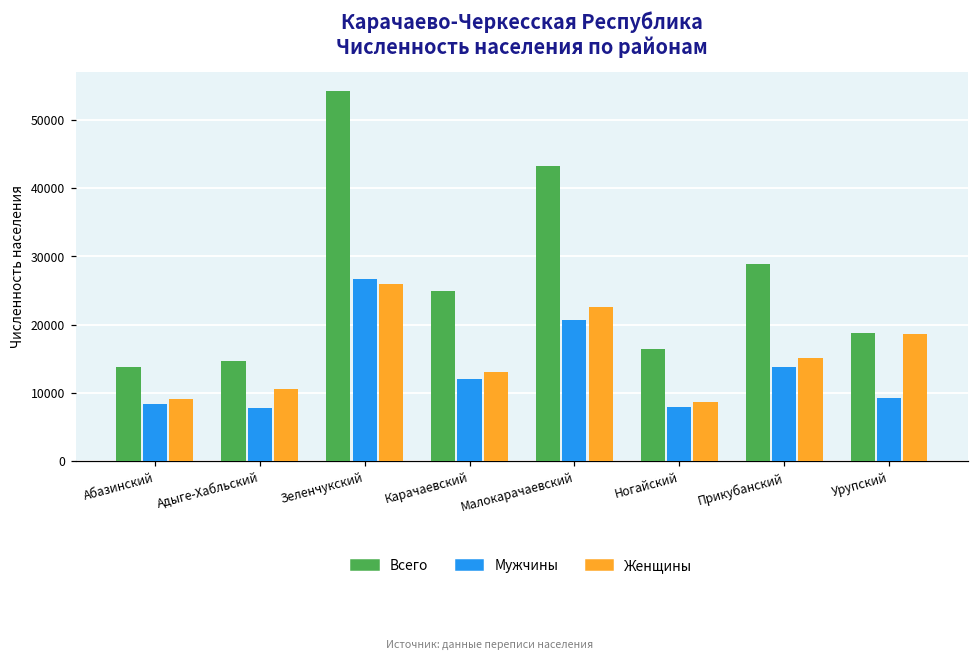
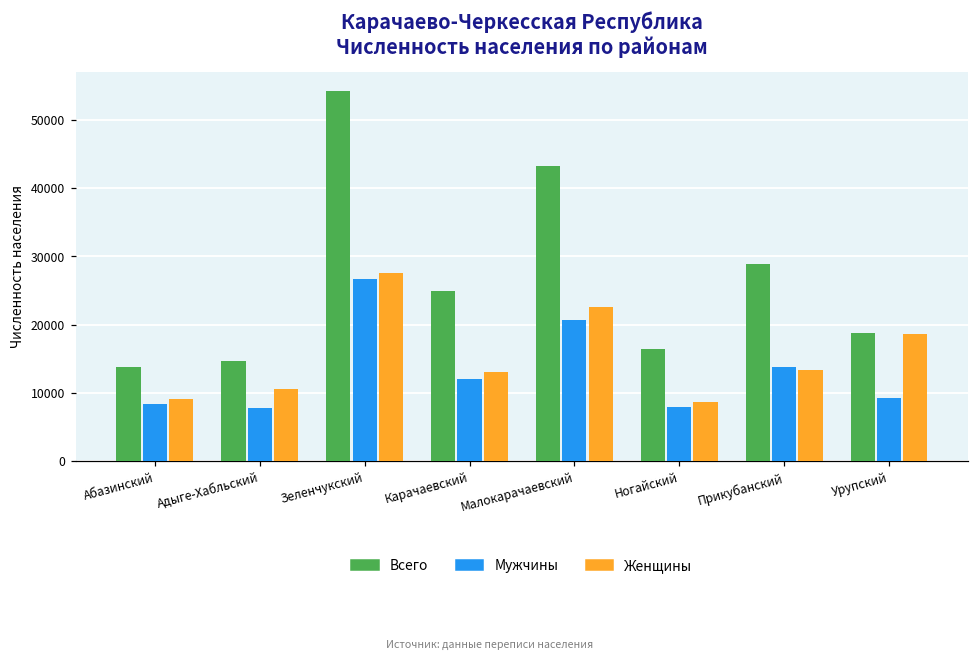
  {
    "Всего": {
      "Абазинский": 14000,
      "Адыге-Хабльский": 15000,
      "Зеленчукский": 54000,
      "Карачаевский": 25000,
      "Малокарачаевский": 43000,
      "Ногайский": 16000,
      "Прикубанский": 29000,
      "Урупский": 19000
    },
    "Мужчины": {
      "Абазинский": 8000,
      "Адыге-Хабльский": 8000,
      "Зеленчукский": 27000,
      "Карачаевский": 12000,
      "Малокарачаевский": 21000,
      "Ногайский": 8000,
      "Прикубанский": 14000,
      "Урупский": 9000
    },
    "Женщины": {
      "Абазинский": 9000,
      "Адыге-Хабльский": 11000,
-     "Зеленчукский": 26000,
+     "Зеленчукский": 28000,
      "Карачаевский": 13000,
      "Малокарачаевский": 23000,
      "Ногайский": 9000,
-     "Прикубанский": 15000,
+     "Прикубанский": 13000,
      "Урупский": 19000
    }
  }
